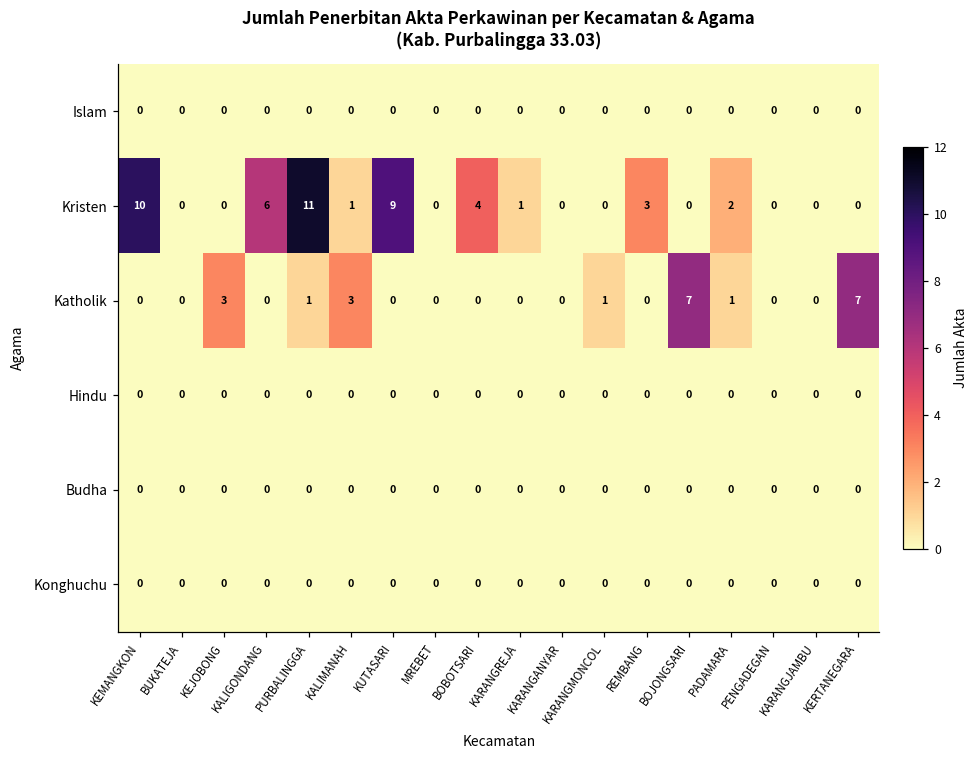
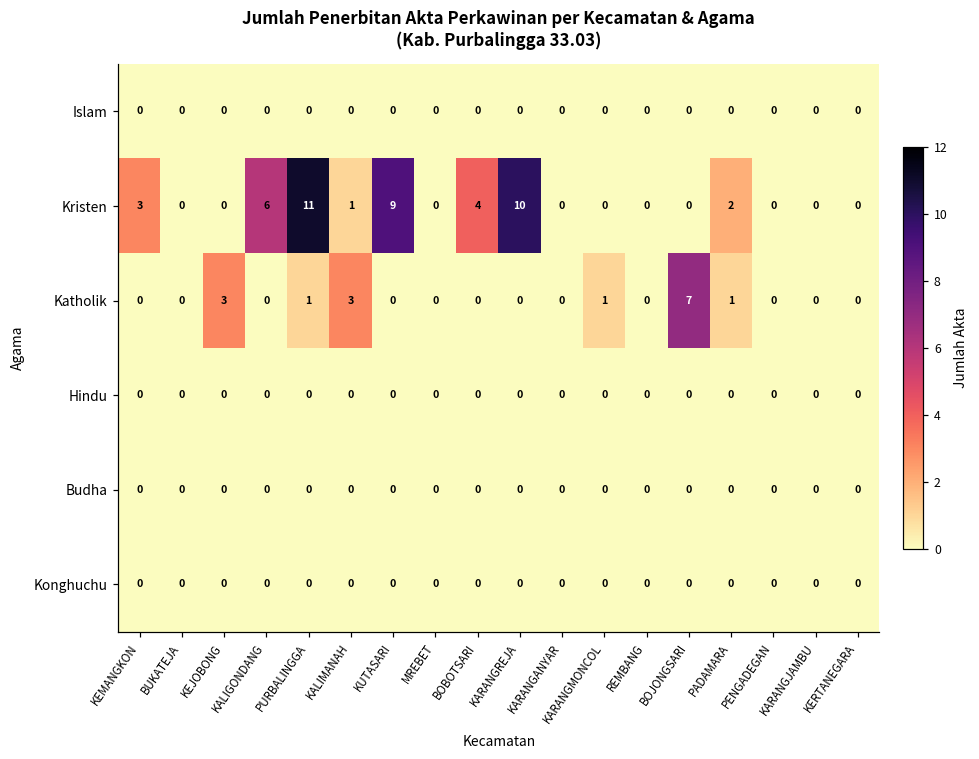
  {
    "Islam": {
      "KEMANGKON": 0,
      "BUKATEJA": 0,
      "KEJOBONG": 0,
      "KALIGONDANG": 0,
      "PURBALINGGA": 0,
      "KALIMANAH": 0,
      "KUTASARI": 0,
      "MREBET": 0,
      "BOBOTSARI": 0,
      "KARANGREJA": 0,
      "KARANGANYAR": 0,
      "KARANGMONCOL": 0,
      "REMBANG": 0,
      "BOJONGSARI": 0,
      "PADAMARA": 0,
      "PENGADEGAN": 0,
      "KARANGJAMBU": 0,
      "KERTANEGARA": 0
    },
    "Kristen": {
-     "KEMANGKON": 10,
+     "KEMANGKON": 3,
      "BUKATEJA": 0,
      "KEJOBONG": 0,
      "KALIGONDANG": 6,
      "PURBALINGGA": 11,
      "KALIMANAH": 1,
      "KUTASARI": 9,
      "MREBET": 0,
      "BOBOTSARI": 4,
-     "KARANGREJA": 1,
+     "KARANGREJA": 10,
      "KARANGANYAR": 0,
      "KARANGMONCOL": 0,
-     "REMBANG": 3,
+     "REMBANG": 0,
      "BOJONGSARI": 0,
      "PADAMARA": 2,
      "PENGADEGAN": 0,
      "KARANGJAMBU": 0,
      "KERTANEGARA": 0
    },
    "Katholik": {
      "KEMANGKON": 0,
      "BUKATEJA": 0,
      "KEJOBONG": 3,
      "KALIGONDANG": 0,
      "PURBALINGGA": 1,
      "KALIMANAH": 3,
      "KUTASARI": 0,
      "MREBET": 0,
      "BOBOTSARI": 0,
      "KARANGREJA": 0,
      "KARANGANYAR": 0,
      "KARANGMONCOL": 1,
      "REMBANG": 0,
      "BOJONGSARI": 7,
      "PADAMARA": 1,
      "PENGADEGAN": 0,
      "KARANGJAMBU": 0,
-     "KERTANEGARA": 7
+     "KERTANEGARA": 0
    },
    "Hindu": {
      "KEMANGKON": 0,
      "BUKATEJA": 0,
      "KEJOBONG": 0,
      "KALIGONDANG": 0,
      "PURBALINGGA": 0,
      "KALIMANAH": 0,
      "KUTASARI": 0,
      "MREBET": 0,
      "BOBOTSARI": 0,
      "KARANGREJA": 0,
      "KARANGANYAR": 0,
      "KARANGMONCOL": 0,
      "REMBANG": 0,
      "BOJONGSARI": 0,
      "PADAMARA": 0,
      "PENGADEGAN": 0,
      "KARANGJAMBU": 0,
      "KERTANEGARA": 0
    },
    "Budha": {
      "KEMANGKON": 0,
      "BUKATEJA": 0,
      "KEJOBONG": 0,
      "KALIGONDANG": 0,
      "PURBALINGGA": 0,
      "KALIMANAH": 0,
      "KUTASARI": 0,
      "MREBET": 0,
      "BOBOTSARI": 0,
      "KARANGREJA": 0,
      "KARANGANYAR": 0,
      "KARANGMONCOL": 0,
      "REMBANG": 0,
      "BOJONGSARI": 0,
      "PADAMARA": 0,
      "PENGADEGAN": 0,
      "KARANGJAMBU": 0,
      "KERTANEGARA": 0
    },
    "Konghuchu": {
      "KEMANGKON": 0,
      "BUKATEJA": 0,
      "KEJOBONG": 0,
      "KALIGONDANG": 0,
      "PURBALINGGA": 0,
      "KALIMANAH": 0,
      "KUTASARI": 0,
      "MREBET": 0,
      "BOBOTSARI": 0,
      "KARANGREJA": 0,
      "KARANGANYAR": 0,
      "KARANGMONCOL": 0,
      "REMBANG": 0,
      "BOJONGSARI": 0,
      "PADAMARA": 0,
      "PENGADEGAN": 0,
      "KARANGJAMBU": 0,
      "KERTANEGARA": 0
    }
  }
